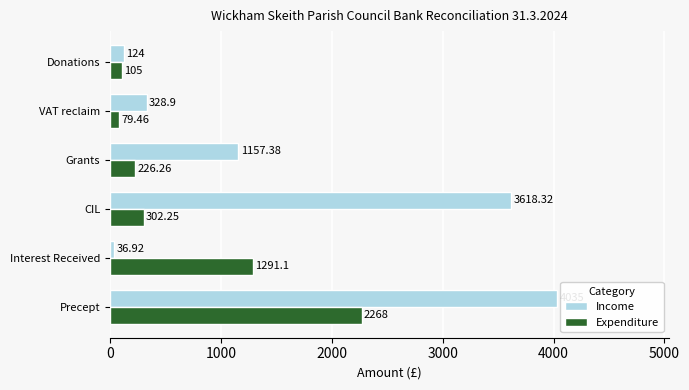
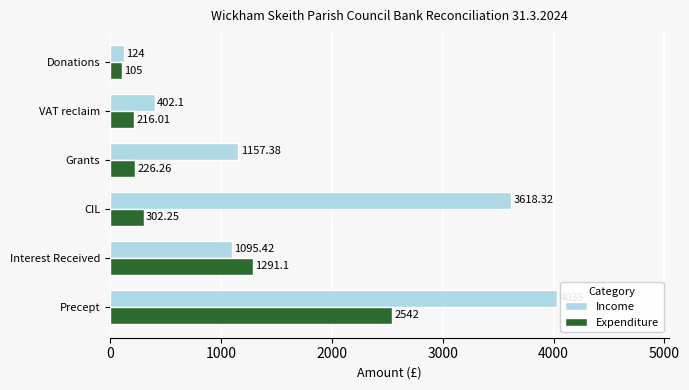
  {
    "Income": {
      "Donations": 124,
-     "VAT reclaim": 328.9,
+     "VAT reclaim": 402.1,
      "Grants": 1157.38,
      "CIL": 3618.32,
-     "Interest Received": 36.92
+     "Interest Received": 1095.42
    },
    "Expenditure": {
      "Donations": 105,
-     "VAT reclaim": 79.46,
+     "VAT reclaim": 216.01,
      "Grants": 226.26,
      "CIL": 302.25,
      "Interest Received": 1291.1,
-     "Precept": 2268
+     "Precept": 2542
    }
  }
